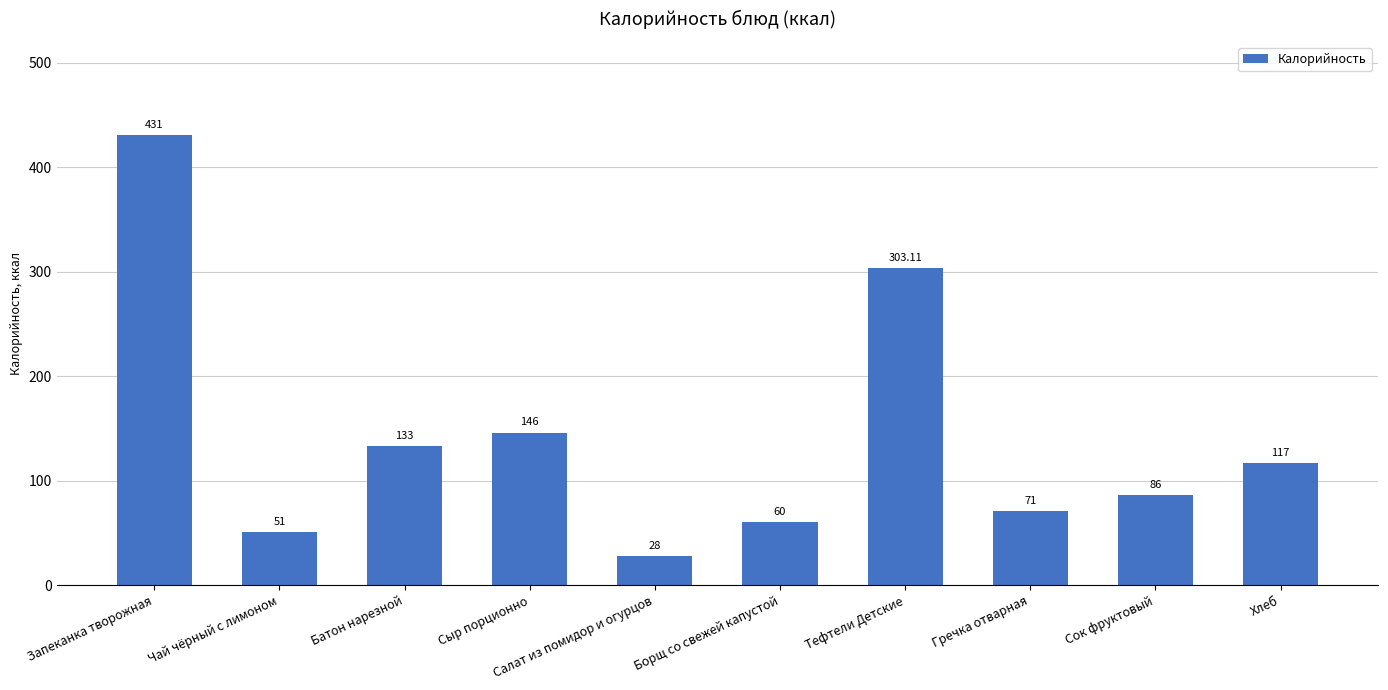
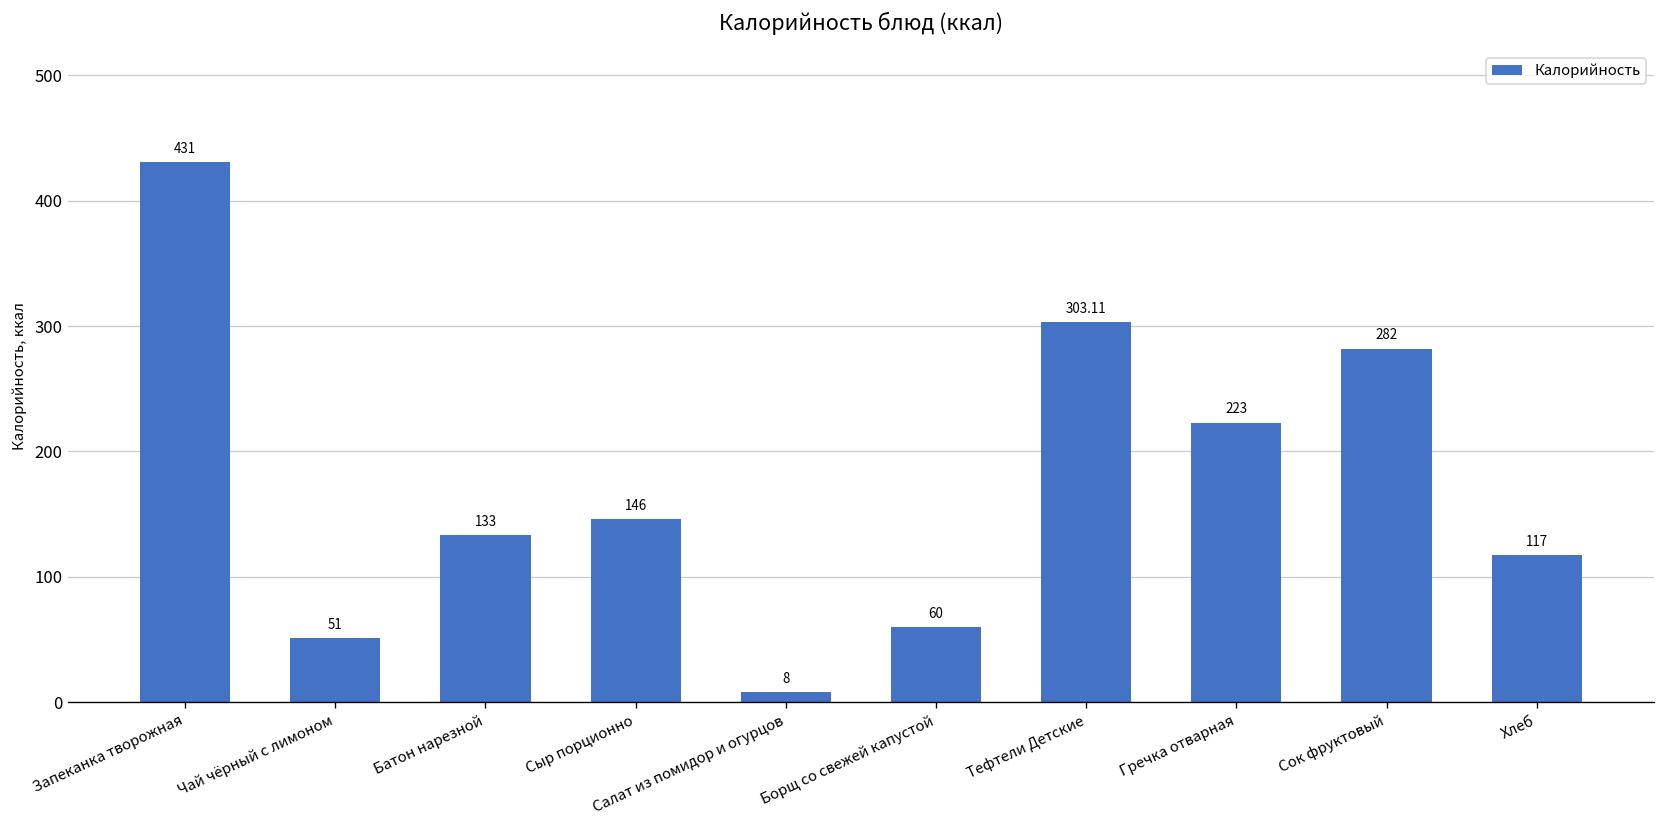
  {
    "Запеканка творожная": 431,
    "Чай чёрный с лимоном": 51,
    "Батон нарезной": 133,
    "Сыр порционно": 146,
-   "Салат из помидор и огурцов": 28,
+   "Салат из помидор и огурцов": 8,
    "Борщ со свежей капустой": 60,
    "Тефтели Детские": 303.11,
-   "Гречка отварная": 71,
-   "Сок фруктовый": 86,
+   "Гречка отварная": 223,
+   "Сок фруктовый": 282,
    "Хлеб": 117
  }
